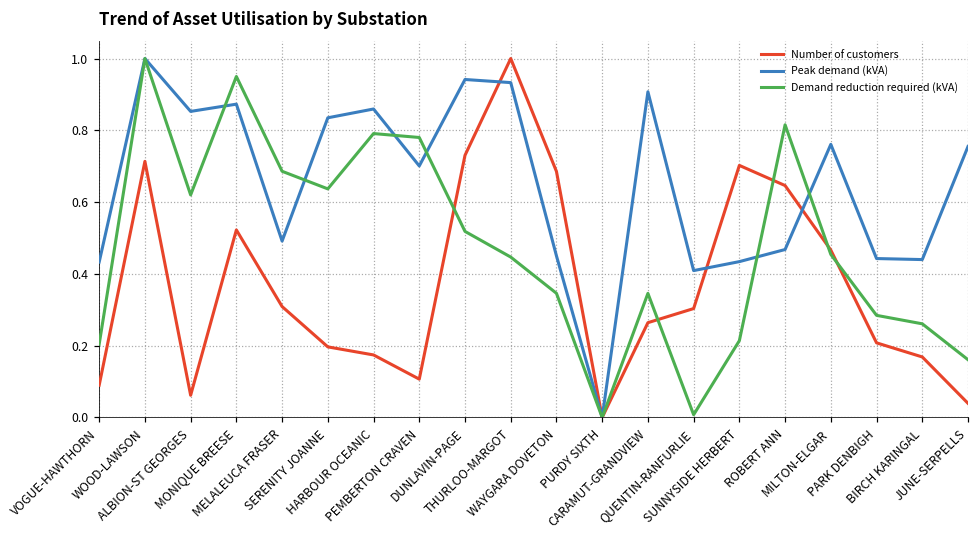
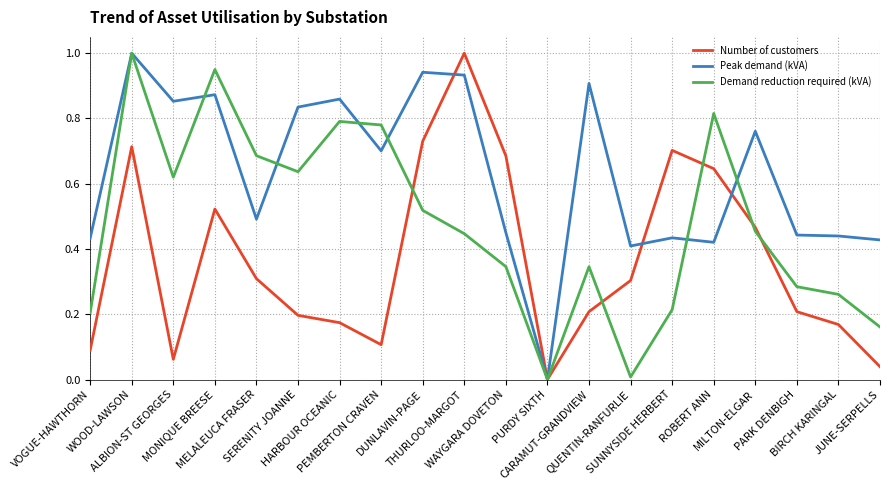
  {
    "Number of customers": {
      "VOGUE-HAWTHORN": 0.09,
      "WOOD-LAWSON": 0.71,
      "ALBION-ST GEORGES": 0.06,
      "MONIQUE BREESE": 0.52,
      "MELALEUCA FRASER": 0.31,
      "SERENITY JOANNE": 0.20,
      "HARBOUR OCEANIC": 0.17,
      "PEMBERTON CRAVEN": 0.11,
      "DUNLAVIN-PAGE": 0.73,
      "THURLOO-MARGOT": 1.00,
      "WAYGARA DOVETON": 0.69,
-     "CARAMUT-GRANDVIEW": 0.26,
+     "CARAMUT-GRANDVIEW": 0.21,
      "QUENTIN-RANFURLIE": 0.30,
      "SUNNYSIDE HERBERT": 0.70,
      "ROBERT ANN": 0.65,
      "MILTON-ELGAR": 0.47,
      "PARK DENBIGH": 0.21,
      "BIRCH KARINGAL": 0.17,
      "JUNE-SERPELLS": 0.04
    },
    "Peak demand (kVA)": {
      "VOGUE-HAWTHORN": 0.43,
      "ALBION-ST GEORGES": 0.85,
      "MONIQUE BREESE": 0.87,
      "MELALEUCA FRASER": 0.49,
      "SERENITY JOANNE": 0.83,
      "HARBOUR OCEANIC": 0.86,
      "PEMBERTON CRAVEN": 0.70,
      "DUNLAVIN-PAGE": 0.94,
      "THURLOO-MARGOT": 0.93,
      "WAYGARA DOVETON": 0.45,
      "CARAMUT-GRANDVIEW": 0.91,
      "QUENTIN-RANFURLIE": 0.41,
      "SUNNYSIDE HERBERT": 0.43,
-     "ROBERT ANN": 0.47,
+     "ROBERT ANN": 0.42,
      "MILTON-ELGAR": 0.76,
      "PARK DENBIGH": 0.44,
      "BIRCH KARINGAL": 0.44,
-     "JUNE-SERPELLS": 0.75
+     "JUNE-SERPELLS": 0.43
    },
    "Demand reduction required (kVA)": {
      "VOGUE-HAWTHORN": 0.20,
      "ALBION-ST GEORGES": 0.62,
      "MONIQUE BREESE": 0.95,
      "MELALEUCA FRASER": 0.69,
      "SERENITY JOANNE": 0.64,
      "HARBOUR OCEANIC": 0.79,
      "PEMBERTON CRAVEN": 0.78,
      "DUNLAVIN-PAGE": 0.52,
      "THURLOO-MARGOT": 0.45,
      "WAYGARA DOVETON": 0.35,
      "CARAMUT-GRANDVIEW": 0.35,
      "QUENTIN-RANFURLIE": 0.01,
      "SUNNYSIDE HERBERT": 0.21,
      "ROBERT ANN": 0.82,
      "MILTON-ELGAR": 0.45,
      "PARK DENBIGH": 0.28,
      "BIRCH KARINGAL": 0.26,
      "JUNE-SERPELLS": 0.16
    }
  }
